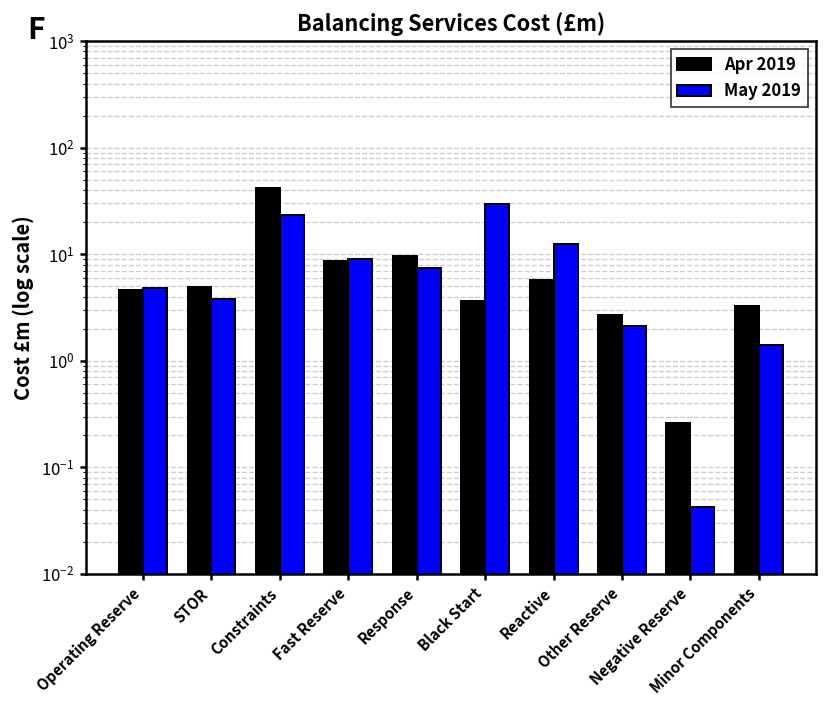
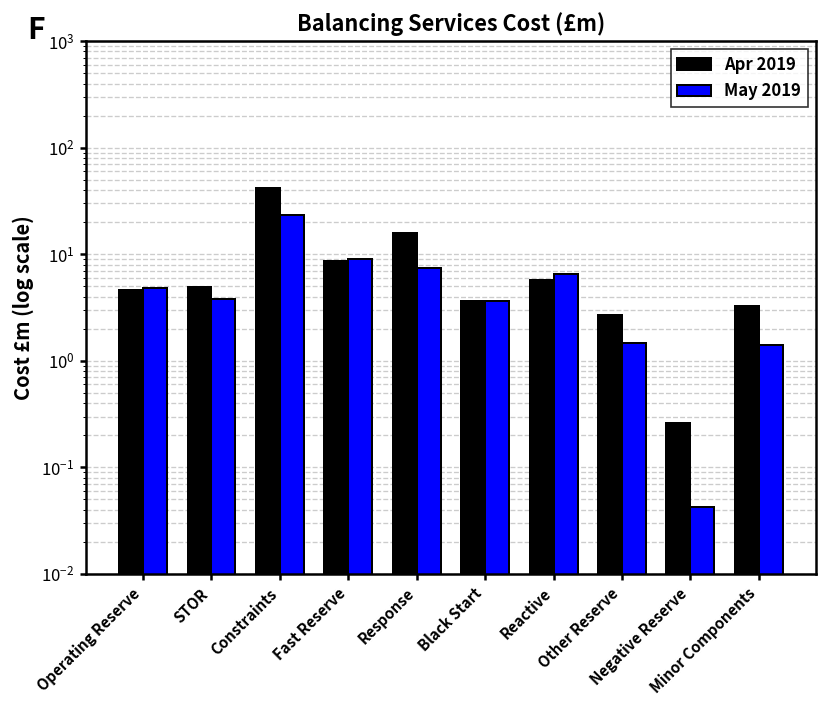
  {
    "Apr 2019": {
      "Operating Reserve": 5,
      "STOR": 5,
      "Constraints": 40,
      "Fast Reserve": 9,
-     "Response": 10,
+     "Response": 16,
      "Black Start": 3.7,
      "Reactive": 6,
      "Other Reserve": 2.7,
      "Negative Reserve": 0.26,
      "Minor Components": 3.3
    },
    "May 2019": {
      "Operating Reserve": 5,
      "STOR": 3.8,
      "Constraints": 24,
      "Fast Reserve": 9,
      "Response": 7,
-     "Black Start": 29,
-     "Reactive": 13,
-     "Other Reserve": 2.1,
+     "Black Start": 3.6,
+     "Reactive": 6,
+     "Other Reserve": 1.5,
      "Negative Reserve": 0.04,
      "Minor Components": 1.4
    }
  }
